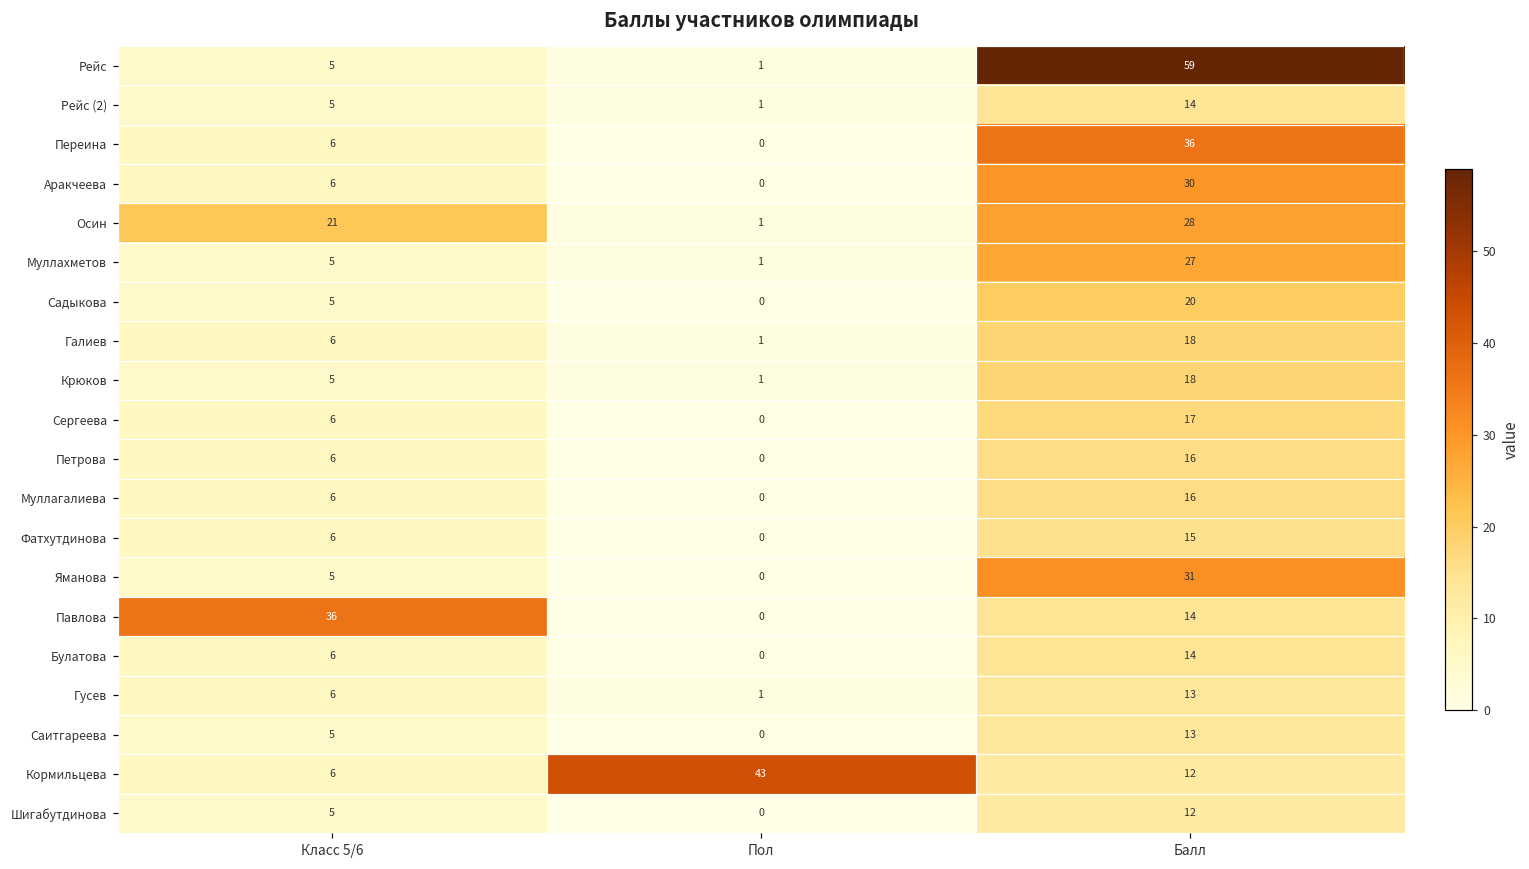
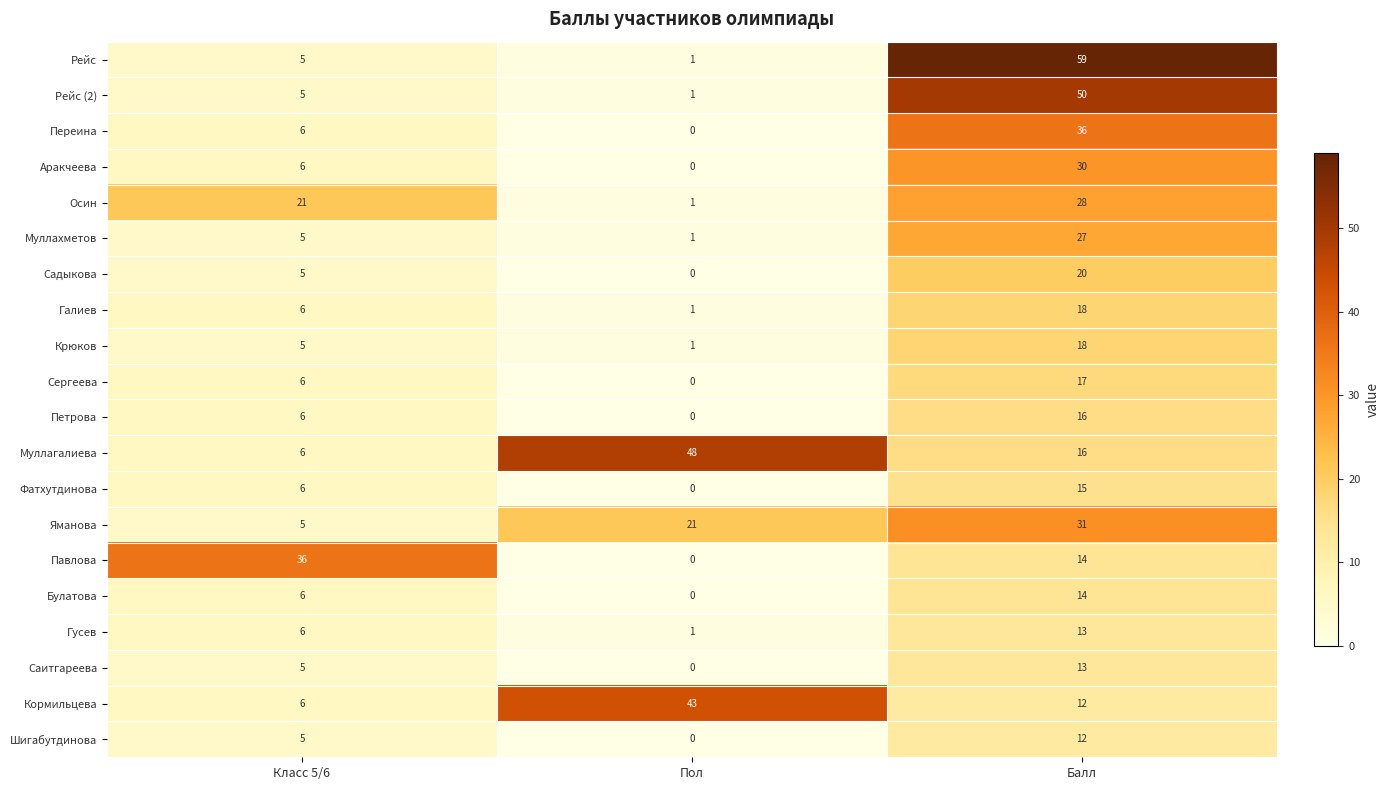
  {
    "Рейс": {
      "Класс 5/6": 5,
      "Пол": 1,
      "Балл": 59
    },
    "Рейс (2)": {
      "Класс 5/6": 5,
      "Пол": 1,
-     "Балл": 14
+     "Балл": 50
    },
    "Переина": {
      "Класс 5/6": 6,
      "Пол": 0,
      "Балл": 36
    },
    "Аракчеева": {
      "Класс 5/6": 6,
      "Пол": 0,
      "Балл": 30
    },
    "Осин": {
      "Класс 5/6": 21,
      "Пол": 1,
      "Балл": 28
    },
    "Муллахметов": {
      "Класс 5/6": 5,
      "Пол": 1,
      "Балл": 27
    },
    "Садыкова": {
      "Класс 5/6": 5,
      "Пол": 0,
      "Балл": 20
    },
    "Галиев": {
      "Класс 5/6": 6,
      "Пол": 1,
      "Балл": 18
    },
    "Крюков": {
      "Класс 5/6": 5,
      "Пол": 1,
      "Балл": 18
    },
    "Сергеева": {
      "Класс 5/6": 6,
      "Пол": 0,
      "Балл": 17
    },
    "Петрова": {
      "Класс 5/6": 6,
      "Пол": 0,
      "Балл": 16
    },
    "Муллагалиева": {
      "Класс 5/6": 6,
-     "Пол": 0,
+     "Пол": 48,
      "Балл": 16
    },
    "Фатхутдинова": {
      "Класс 5/6": 6,
      "Пол": 0,
      "Балл": 15
    },
    "Яманова": {
      "Класс 5/6": 5,
-     "Пол": 0,
+     "Пол": 21,
      "Балл": 31
    },
    "Павлова": {
      "Класс 5/6": 36,
      "Пол": 0,
      "Балл": 14
    },
    "Булатова": {
      "Класс 5/6": 6,
      "Пол": 0,
      "Балл": 14
    },
    "Гусев": {
      "Класс 5/6": 6,
      "Пол": 1,
      "Балл": 13
    },
    "Саитгареева": {
      "Класс 5/6": 5,
      "Пол": 0,
      "Балл": 13
    },
    "Кормильцева": {
      "Класс 5/6": 6,
      "Пол": 43,
      "Балл": 12
    },
    "Шигабутдинова": {
      "Класс 5/6": 5,
      "Пол": 0,
      "Балл": 12
    }
  }
